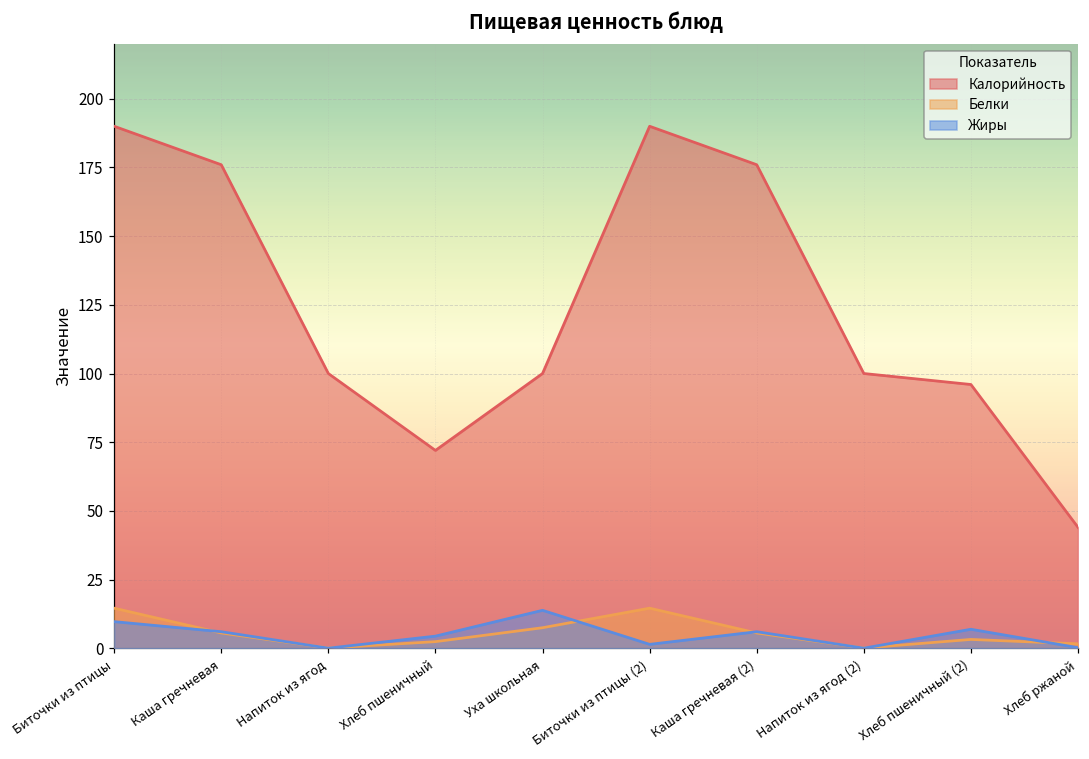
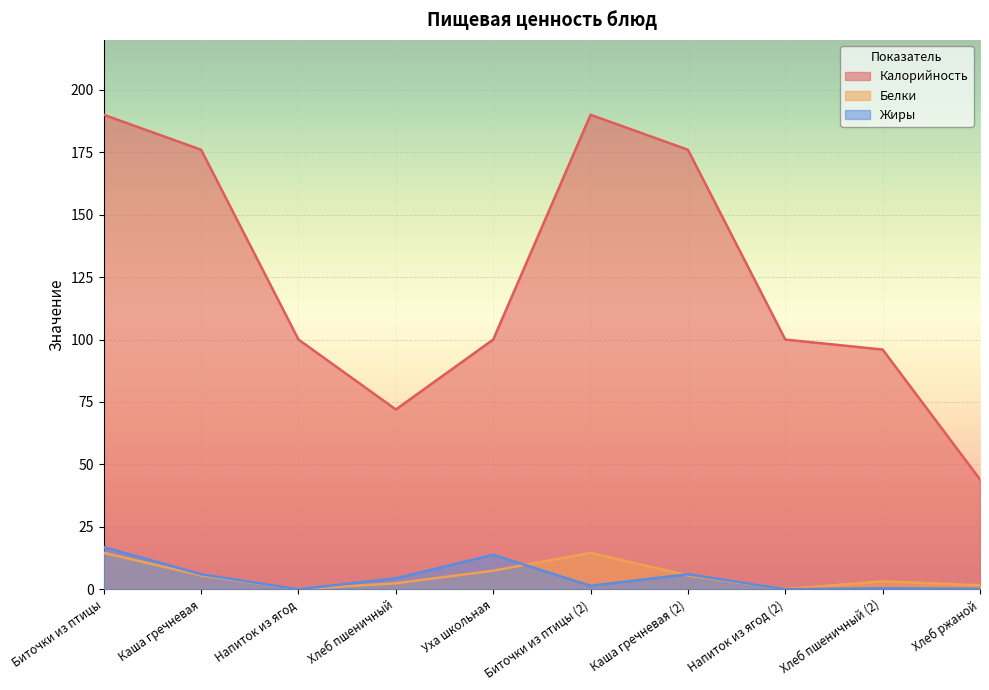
  {
    "Жиры": {
-     "Биточки из птицы": 10,
+     "Биточки из птицы": 17,
      "Хлеб пшеничный": 4,
      "Уха школьная": 14,
      "Биточки из птицы (2)": 1,
-     "Хлеб пшеничный (2)": 7,
+     "Хлеб пшеничный (2)": 0,
      "Хлеб ржаной": 0
    }
  }
